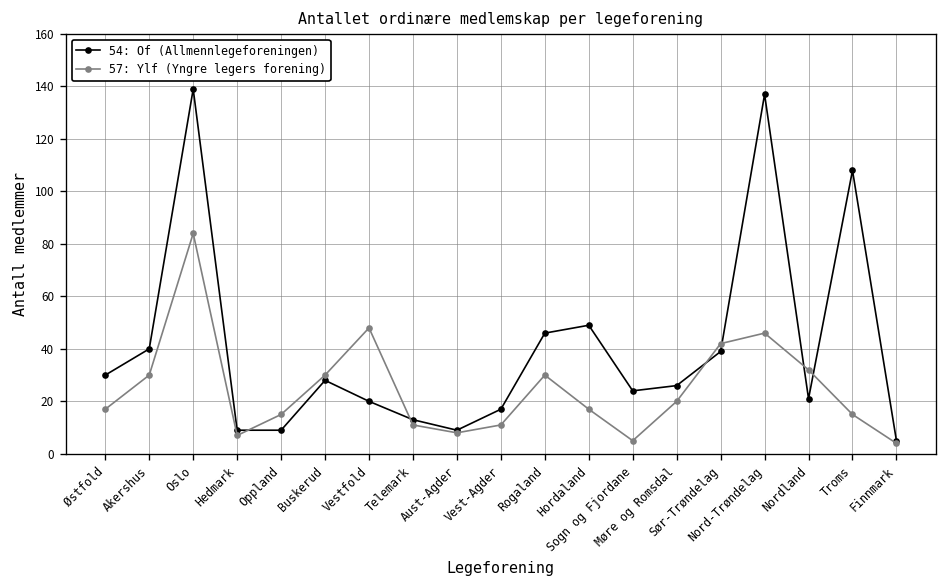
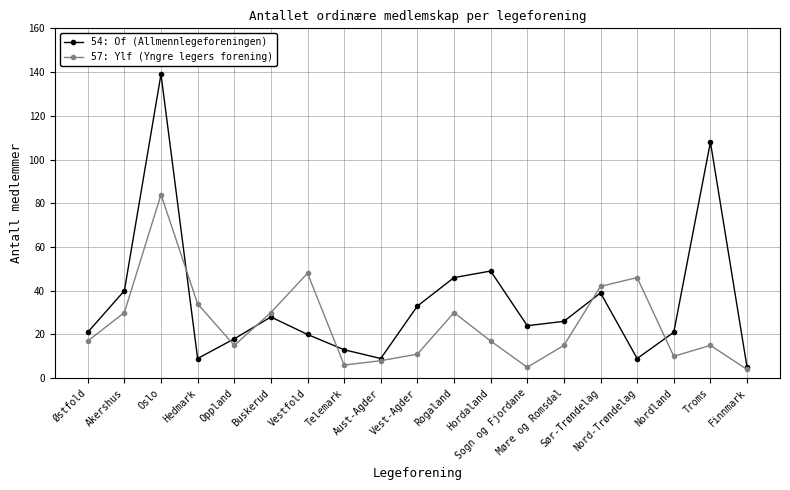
  {
    "54: Of (Allmennlegeforeningen)": {
-     "Østfold": 30,
+     "Østfold": 21,
      "Akershus": 40,
      "Oslo": 139,
      "Hedmark": 9,
-     "Oppland": 9,
+     "Oppland": 18,
      "Buskerud": 28,
      "Vestfold": 20,
      "Telemark": 13,
-     "Vest-Agder": 17,
+     "Vest-Agder": 33,
      "Rogaland": 46,
      "Hordaland": 49,
      "Sogn og Fjordane": 24,
      "Møre og Romsdal": 26,
      "Sør-Trøndelag": 39,
-     "Nord-Trøndelag": 137,
+     "Nord-Trøndelag": 9,
      "Nordland": 21,
      "Troms": 108
    },
    "57: Ylf (Yngre legers forening)": {
      "Østfold": 17,
      "Akershus": 30,
      "Oslo": 84,
-     "Hedmark": 7,
+     "Hedmark": 34,
      "Oppland": 15,
      "Buskerud": 30,
      "Vestfold": 48,
-     "Telemark": 11,
+     "Telemark": 6,
      "Vest-Agder": 11,
      "Rogaland": 30,
      "Hordaland": 17,
      "Sogn og Fjordane": 5,
-     "Møre og Romsdal": 20,
+     "Møre og Romsdal": 15,
      "Sør-Trøndelag": 42,
      "Nord-Trøndelag": 46,
-     "Nordland": 32,
+     "Nordland": 10,
      "Troms": 15
    }
  }
